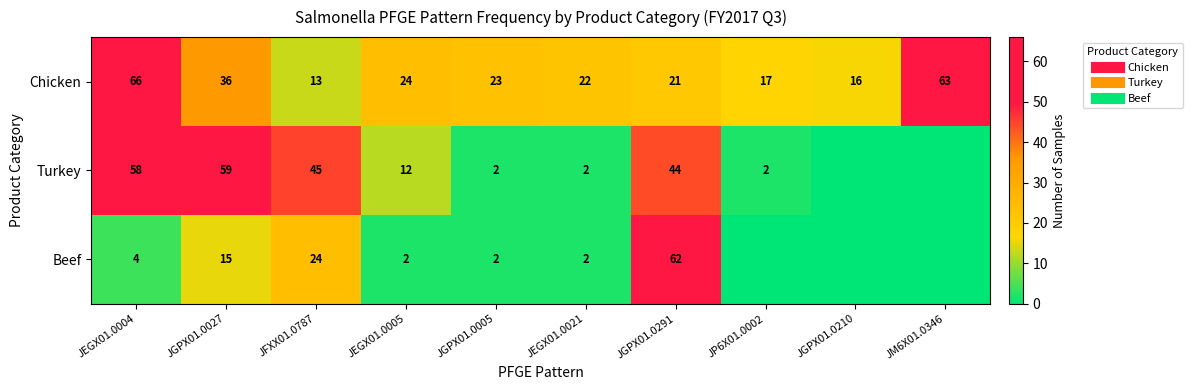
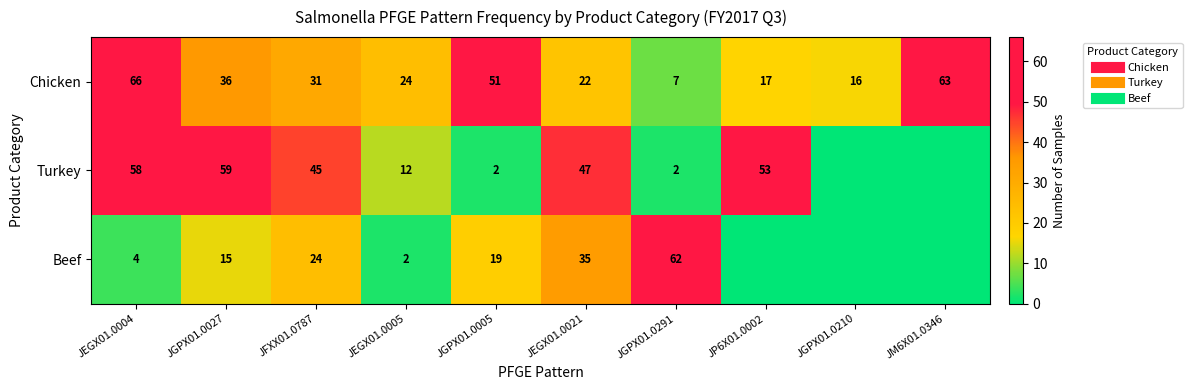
  {
    "Chicken": {
      "JEGX01.0004": 66,
      "JGPX01.0027": 36,
-     "JFXX01.0787": 13,
+     "JFXX01.0787": 31,
      "JEGX01.0005": 24,
-     "JGPX01.0005": 23,
+     "JGPX01.0005": 51,
      "JEGX01.0021": 22,
-     "JGPX01.0291": 21,
+     "JGPX01.0291": 7,
      "JP6X01.0002": 17,
      "JGPX01.0210": 16,
      "JM6X01.0346": 63
    },
    "Turkey": {
      "JEGX01.0004": 58,
      "JGPX01.0027": 59,
      "JFXX01.0787": 45,
      "JEGX01.0005": 12,
      "JGPX01.0005": 2,
-     "JEGX01.0021": 2,
-     "JGPX01.0291": 44,
-     "JP6X01.0002": 2
+     "JEGX01.0021": 47,
+     "JGPX01.0291": 2,
+     "JP6X01.0002": 53
    },
    "Beef": {
      "JEGX01.0004": 4,
      "JGPX01.0027": 15,
      "JFXX01.0787": 24,
      "JEGX01.0005": 2,
-     "JGPX01.0005": 2,
-     "JEGX01.0021": 2,
+     "JGPX01.0005": 19,
+     "JEGX01.0021": 35,
      "JGPX01.0291": 62
    }
  }
